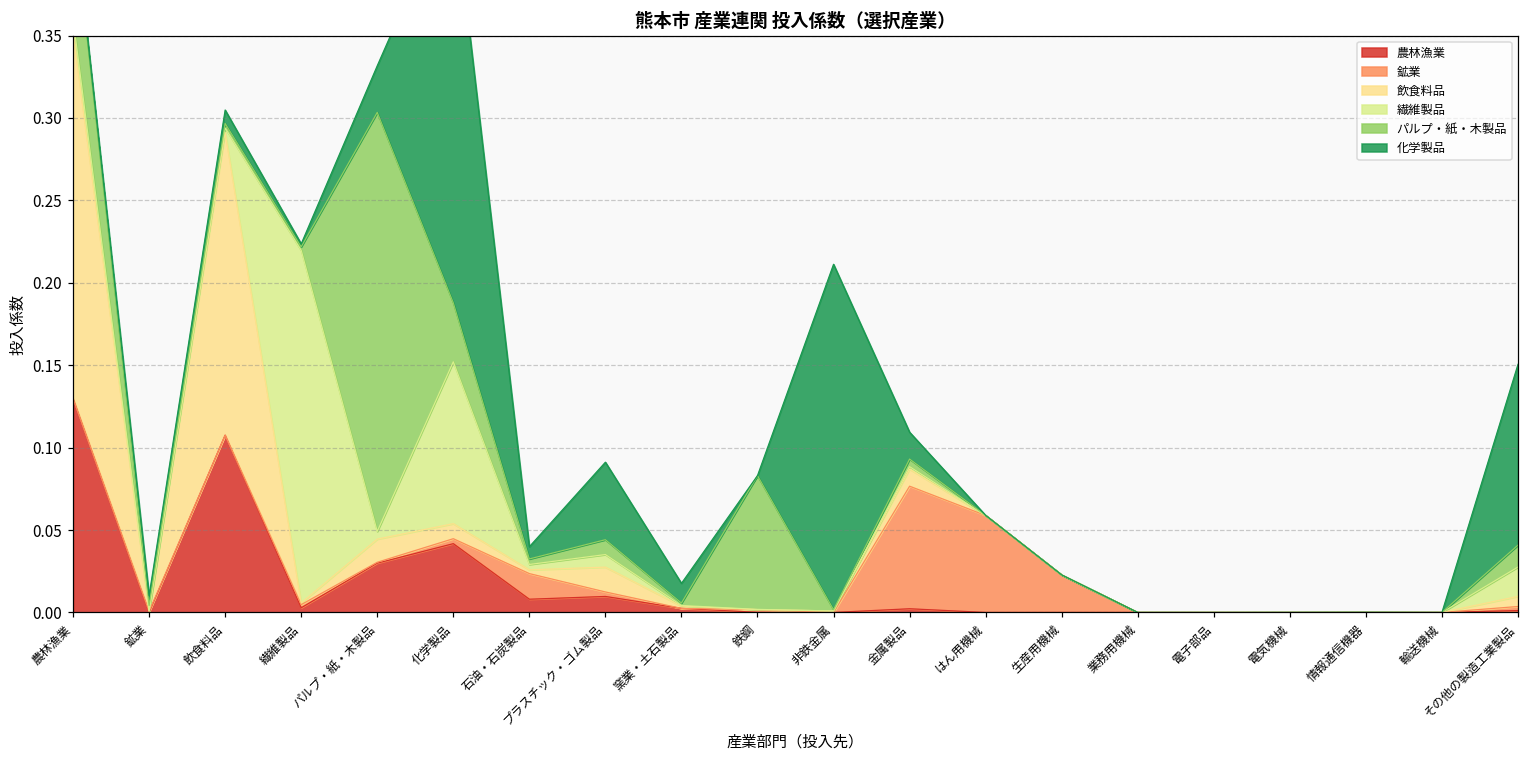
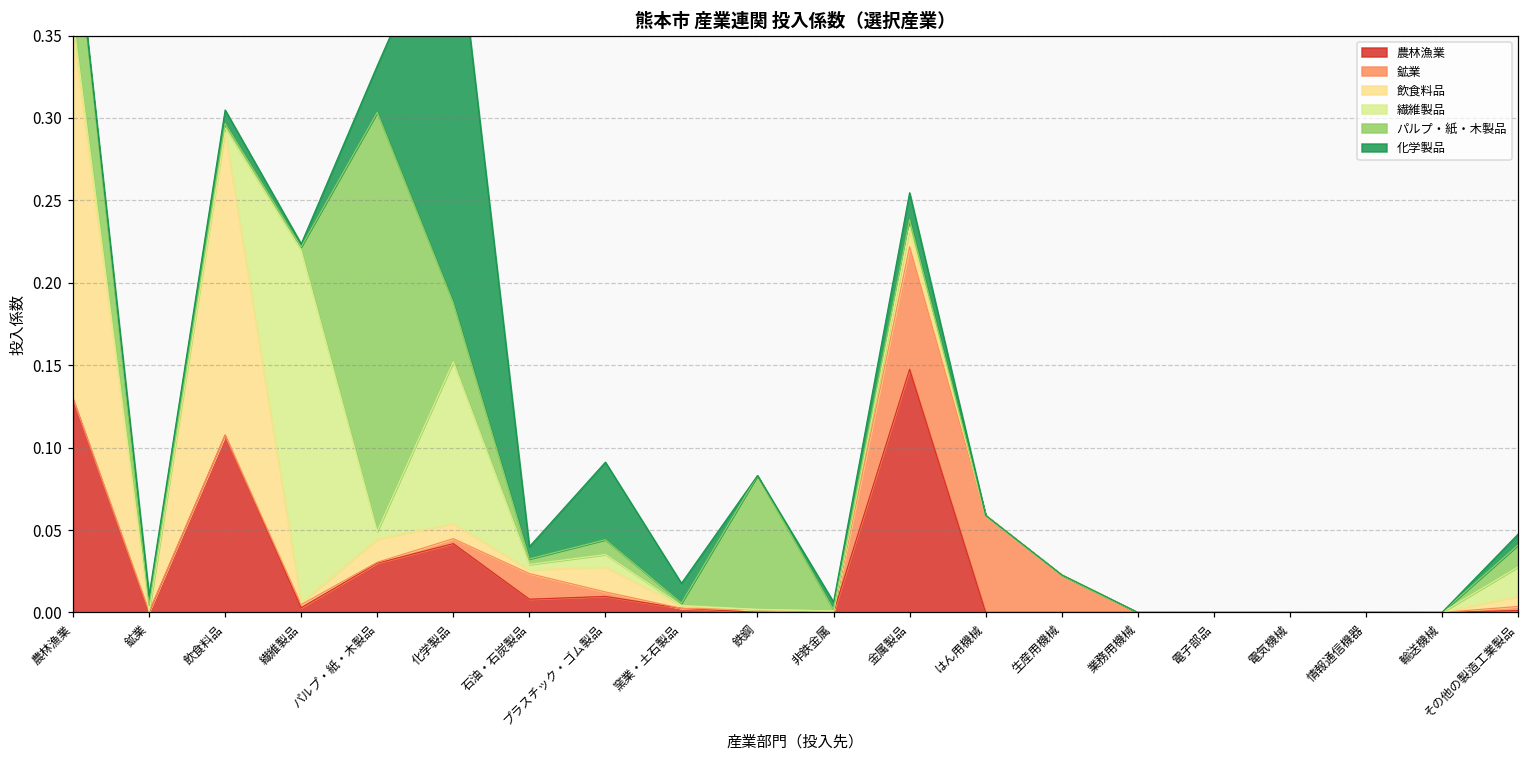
  {
    "農林漁業": {
      "繊維製品": 0.003,
      "化学製品": 0.042,
      "石油・石炭製品": 0.008,
      "プラスチック・ゴム製品": 0.010,
-     "金属製品": 0.002,
+     "金属製品": 0.148,
      "はん用機械": 0.000,
      "生産用機械": 0.000,
      "その他の製造工業製品": 0.001
    },
    "鉱業": {
      "化学製品": 0.003,
      "石油・石炭製品": 0.016,
      "プラスチック・ゴム製品": 0.003,
      "金属製品": 0.074,
      "その他の製造工業製品": 0.002
    },
    "パルプ・紙・木製品": {
      "鉱業": 0.003,
      "飲食料品": 0.003,
      "繊維製品": 0.002,
      "パルプ・紙・木製品": 0.254,
      "化学製品": 0.036,
      "石油・石炭製品": 0.003,
      "プラスチック・ゴム製品": 0.009,
      "金属製品": 0.005,
      "その他の製造工業製品": 0.013
    },
    "化学製品": {
      "鉱業": 0.006,
      "飲食料品": 0.008,
      "繊維製品": 0.002,
      "パルプ・紙・木製品": 0.028,
      "石油・石炭製品": 0.007,
      "プラスチック・ゴム製品": 0.047,
      "窯業・土石製品": 0.012,
-     "非鉄金属": 0.210,
+     "非鉄金属": 0.005,
      "金属製品": 0.016,
-     "その他の製造工業製品": 0.110
+     "その他の製造工業製品": 0.007
    }
  }
